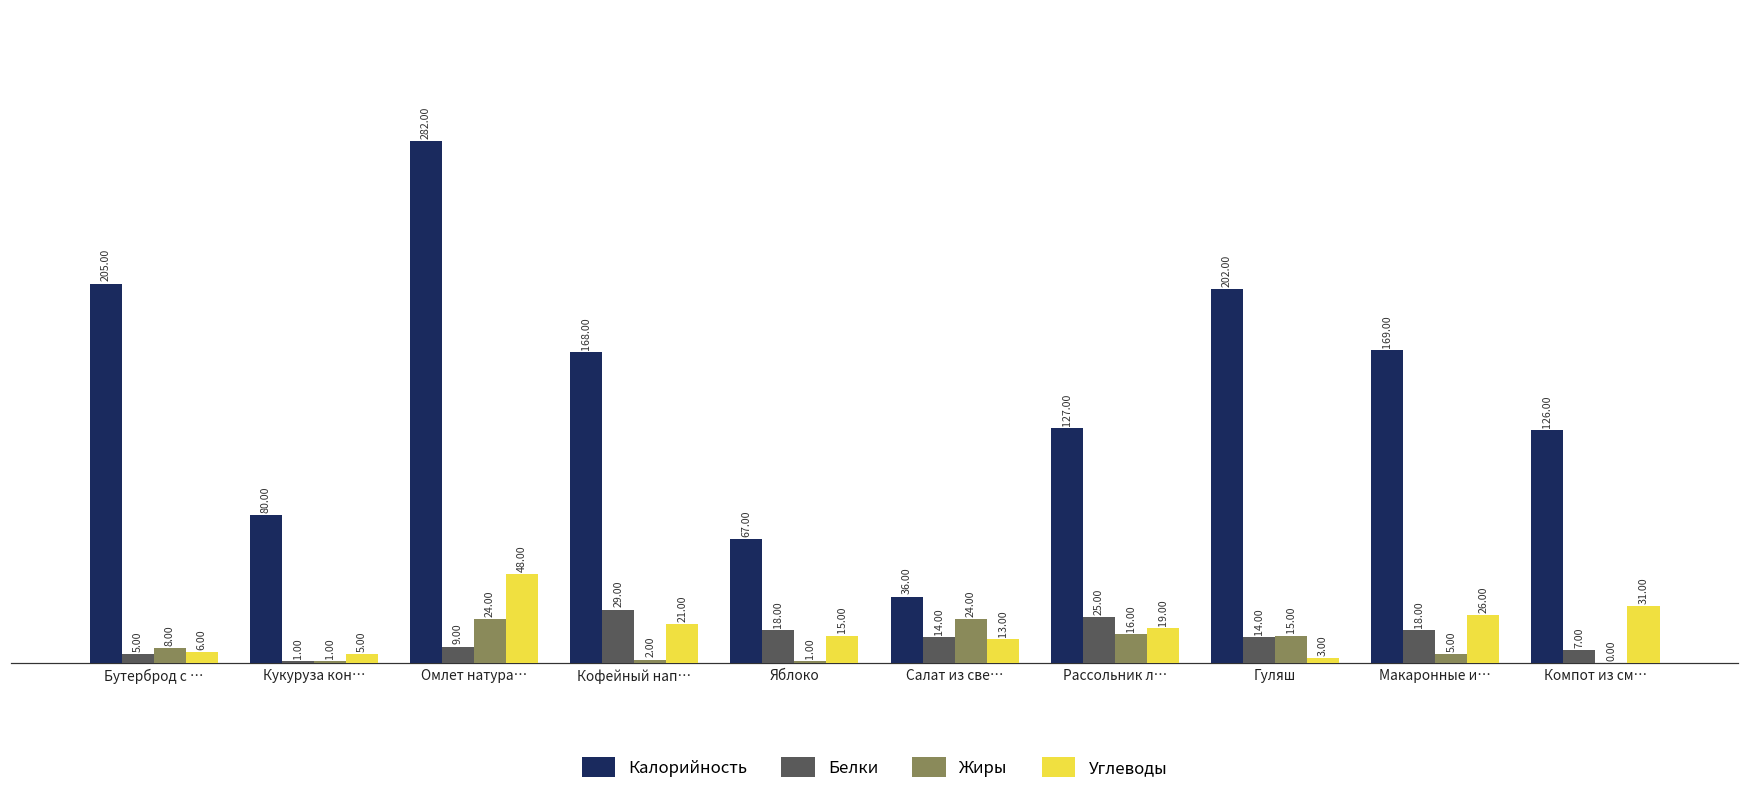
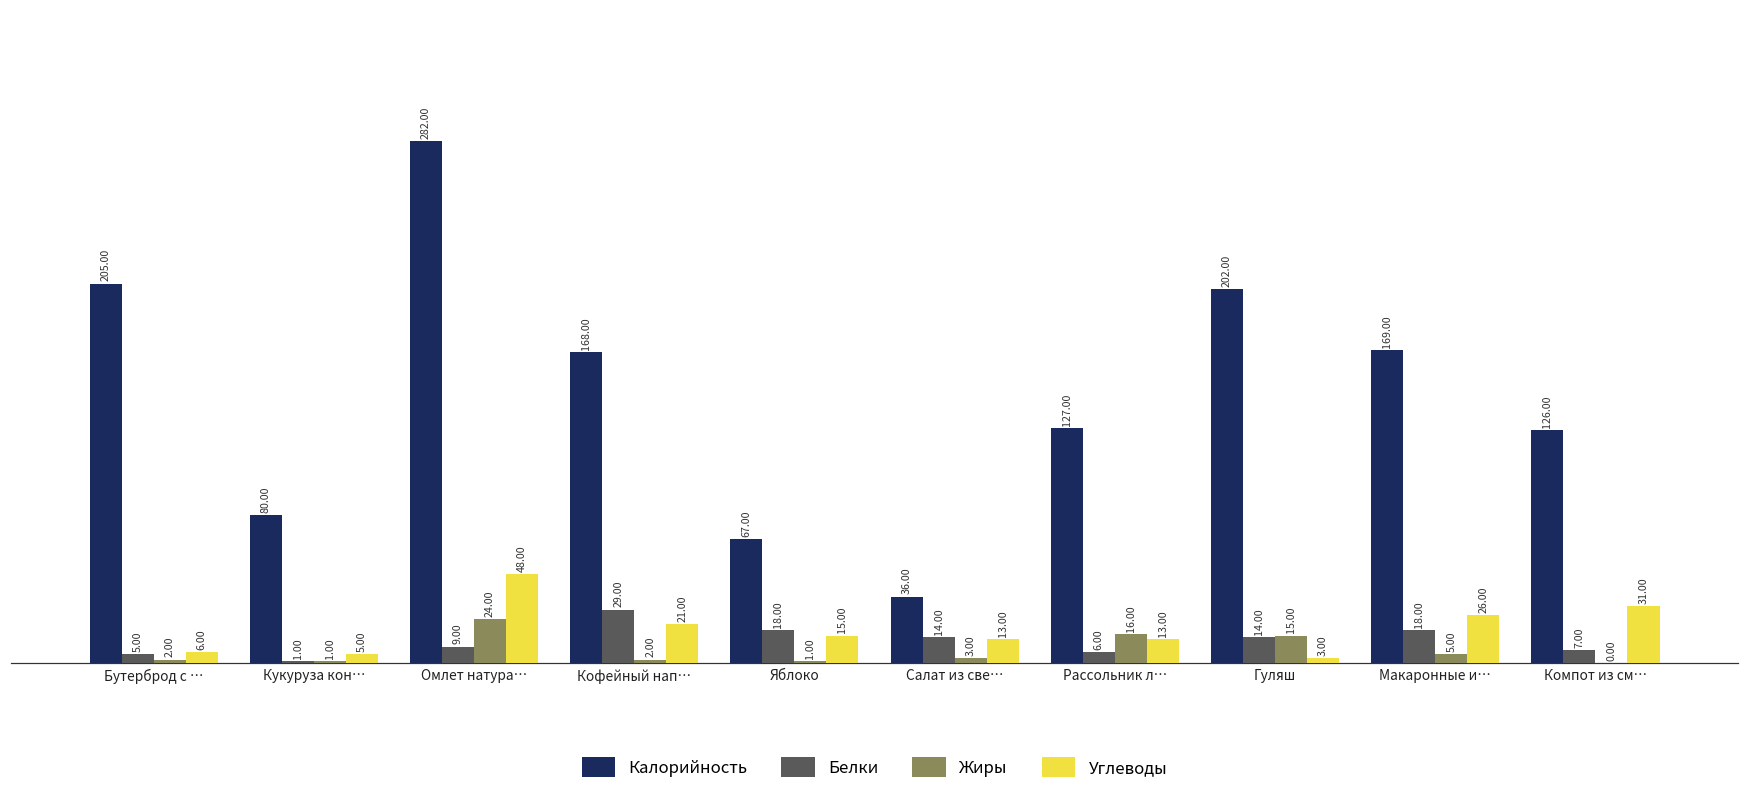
  {
    "Калорийность": {
      "Бутерброд с …": 205.00,
      "Кукуруза кон…": 80.00,
      "Омлет натура…": 282.00,
      "Кофейный нап…": 168.00,
      "Яблоко": 67.00,
      "Салат из све…": 36.00,
      "Рассольник л…": 127.00,
      "Гуляш": 202.00,
      "Макаронные и…": 169.00,
      "Компот из см…": 126.00
    },
    "Белки": {
      "Бутерброд с …": 5.00,
      "Кукуруза кон…": 1.00,
      "Омлет натура…": 9.00,
      "Кофейный нап…": 29.00,
      "Яблоко": 18.00,
      "Салат из све…": 14.00,
-     "Рассольник л…": 25.00,
+     "Рассольник л…": 6.00,
      "Гуляш": 14.00,
      "Макаронные и…": 18.00,
      "Компот из см…": 7.00
    },
    "Жиры": {
-     "Бутерброд с …": 8.00,
+     "Бутерброд с …": 2.00,
      "Кукуруза кон…": 1.00,
      "Омлет натура…": 24.00,
      "Кофейный нап…": 2.00,
      "Яблоко": 1.00,
-     "Салат из све…": 24.00,
+     "Салат из све…": 3.00,
      "Рассольник л…": 16.00,
      "Гуляш": 15.00,
      "Макаронные и…": 5.00,
      "Компот из см…": 0.00
    },
    "Углеводы": {
      "Бутерброд с …": 6.00,
      "Кукуруза кон…": 5.00,
      "Омлет натура…": 48.00,
      "Кофейный нап…": 21.00,
      "Яблоко": 15.00,
      "Салат из све…": 13.00,
-     "Рассольник л…": 19.00,
+     "Рассольник л…": 13.00,
      "Гуляш": 3.00,
      "Макаронные и…": 26.00,
      "Компот из см…": 31.00
    }
  }
